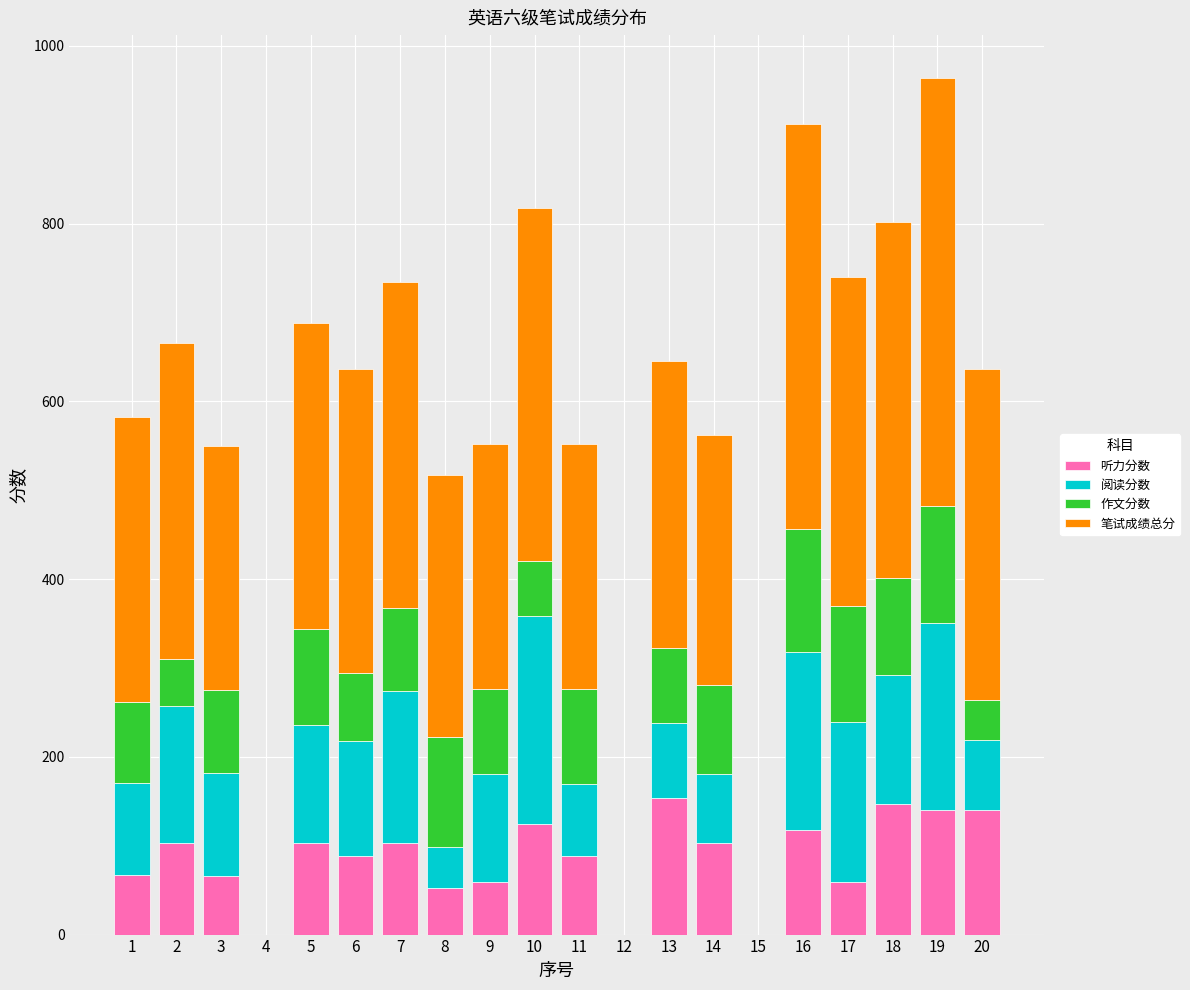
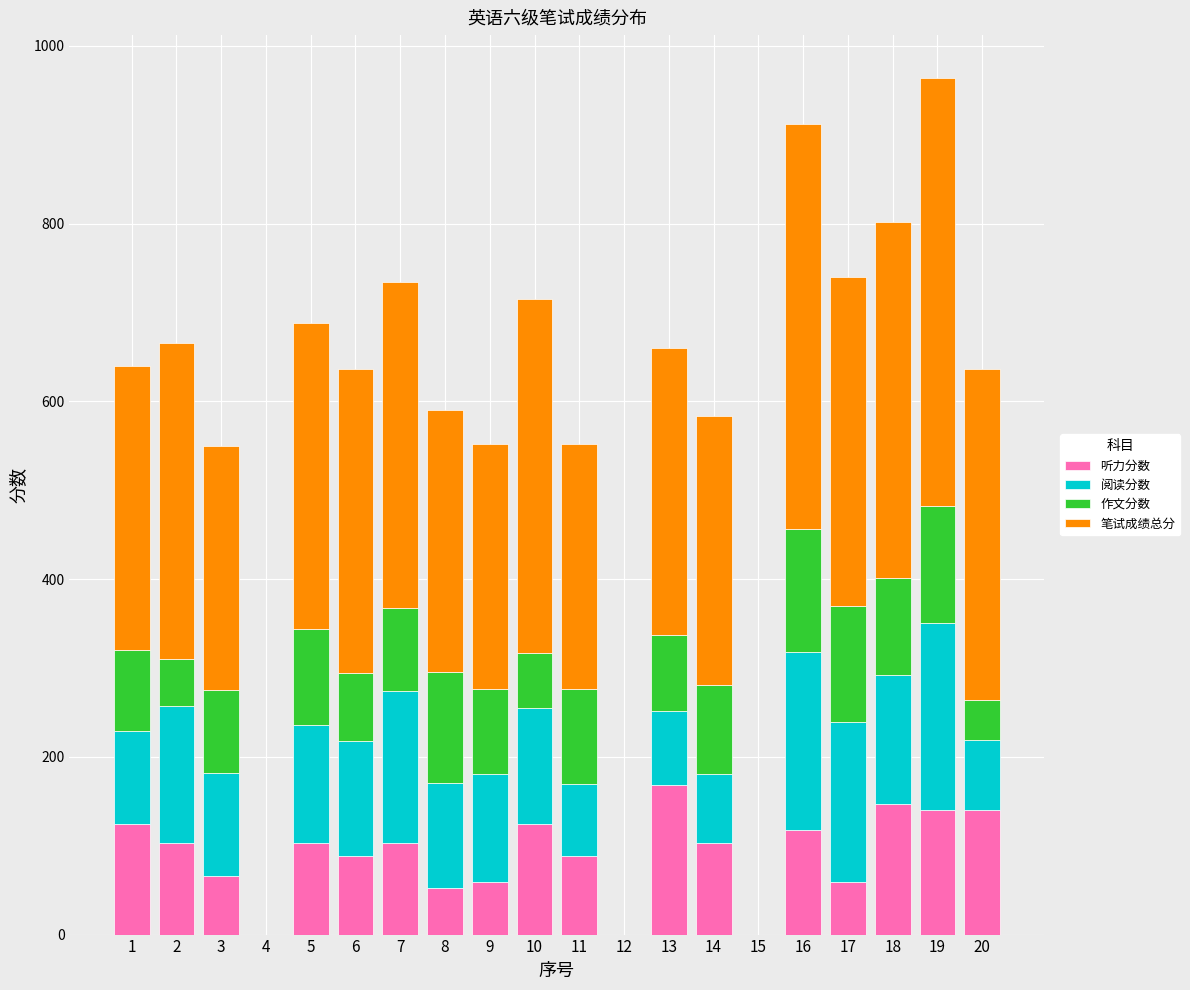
  {
    "听力分数": {
-     "1": 70,
+     "1": 130,
      "2": 100,
      "3": 70,
      "4": 0,
      "5": 100,
      "6": 90,
      "7": 100,
      "8": 50,
      "9": 60,
      "10": 130,
      "11": 90,
      "12": 0,
-     "13": 150,
+     "13": 170,
      "14": 100,
      "15": 0,
      "16": 120,
      "17": 60,
      "18": 150,
      "19": 140,
      "20": 140
    },
    "阅读分数": {
      "1": 100,
      "2": 150,
      "3": 120,
      "4": 0,
      "5": 130,
      "6": 130,
      "7": 170,
-     "8": 50,
+     "8": 120,
      "9": 120,
-     "10": 230,
+     "10": 130,
      "11": 80,
      "12": 0,
      "13": 80,
      "14": 80,
      "15": 0,
      "16": 200,
      "17": 180,
      "18": 150,
      "19": 210,
      "20": 80
    },
    "作文分数": {
      "1": 90,
      "2": 50,
      "3": 90,
      "4": 0,
      "5": 110,
      "6": 80,
      "7": 90,
      "8": 120,
      "9": 100,
      "10": 60,
      "11": 110,
      "12": 0,
      "13": 90,
      "14": 100,
      "15": 0,
      "16": 140,
      "17": 130,
      "18": 110,
      "19": 130,
      "20": 50
    },
    "笔试成绩总分": {
      "1": 320,
      "2": 360,
      "3": 280,
      "4": 0,
      "5": 340,
      "6": 340,
      "7": 370,
      "8": 300,
      "9": 280,
      "10": 400,
      "11": 280,
      "12": 0,
      "13": 320,
-     "14": 280,
+     "14": 300,
      "15": 0,
      "16": 460,
      "17": 370,
      "18": 400,
      "19": 480,
      "20": 370
    }
  }
